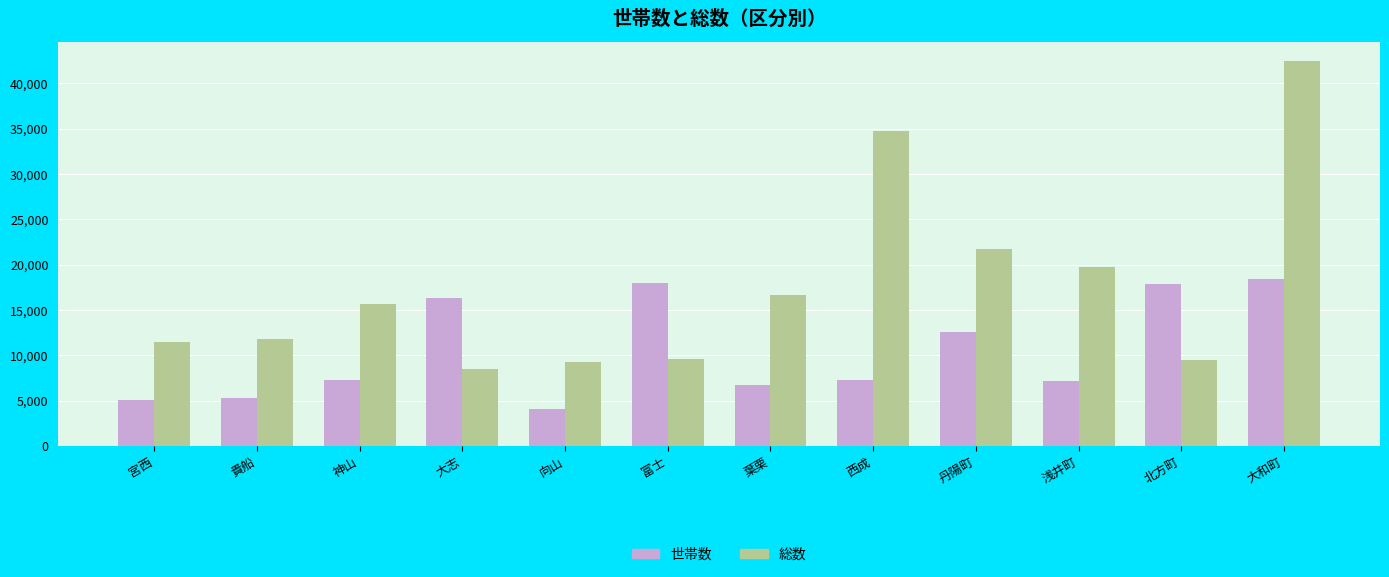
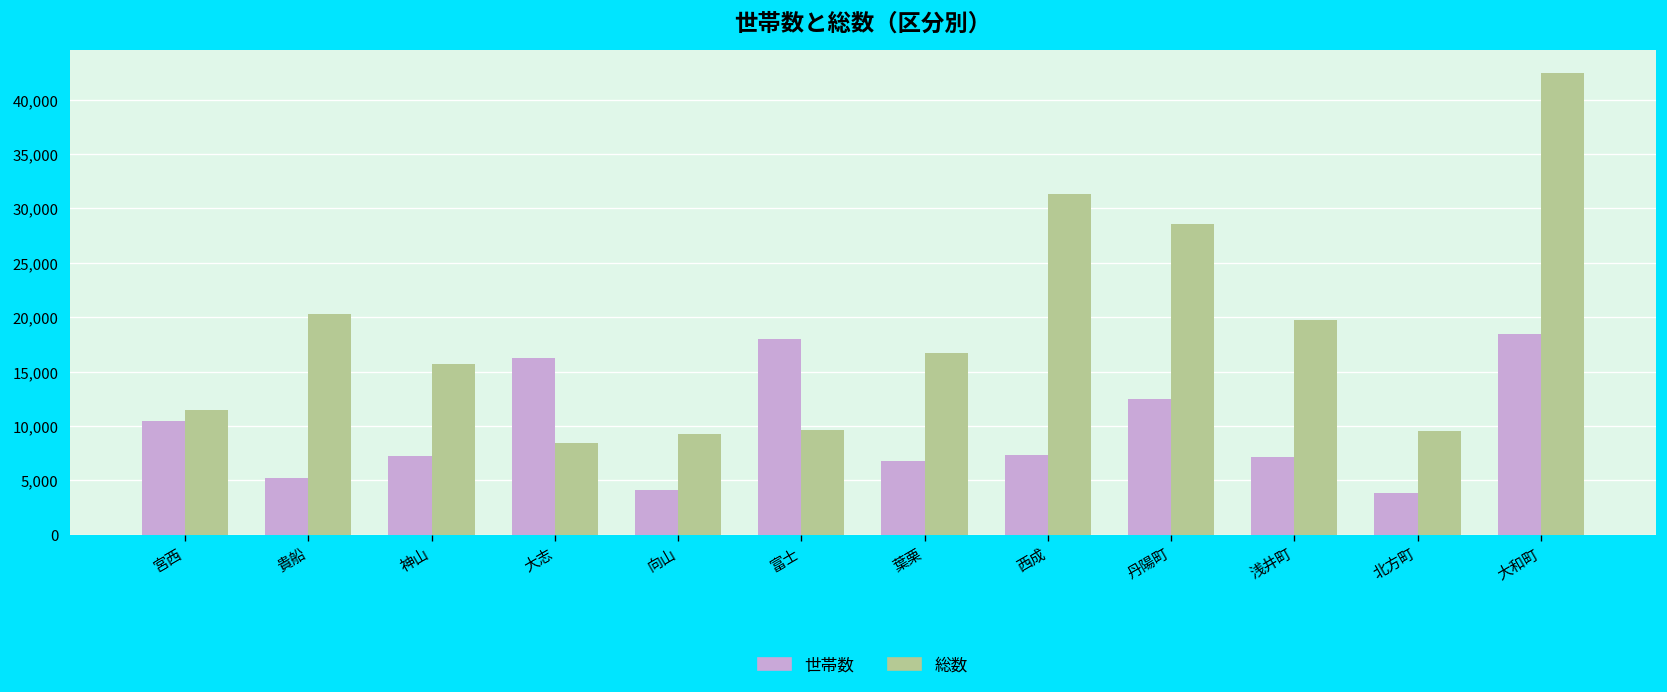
  {
    "世帯数": {
-     "宮西": "5,000",
+     "宮西": "10,000",
      "貴船": "5,000",
      "神山": "7,000",
      "大志": "16,000",
      "向山": "4,000",
      "富士": "18,000",
      "葉栗": "7,000",
      "西成": "7,000",
      "丹陽町": "13,000",
      "浅井町": "7,000",
-     "北方町": "18,000",
+     "北方町": "4,000",
      "大和町": "18,000"
    },
    "総数": {
      "宮西": "12,000",
-     "貴船": "12,000",
+     "貴船": "20,000",
      "神山": "16,000",
      "大志": "8,000",
      "向山": "9,000",
      "富士": "10,000",
      "葉栗": "17,000",
-     "西成": "35,000",
-     "丹陽町": "22,000",
+     "西成": "31,000",
+     "丹陽町": "29,000",
      "浅井町": "20,000",
      "北方町": "10,000",
      "大和町": "42,000"
    }
  }
